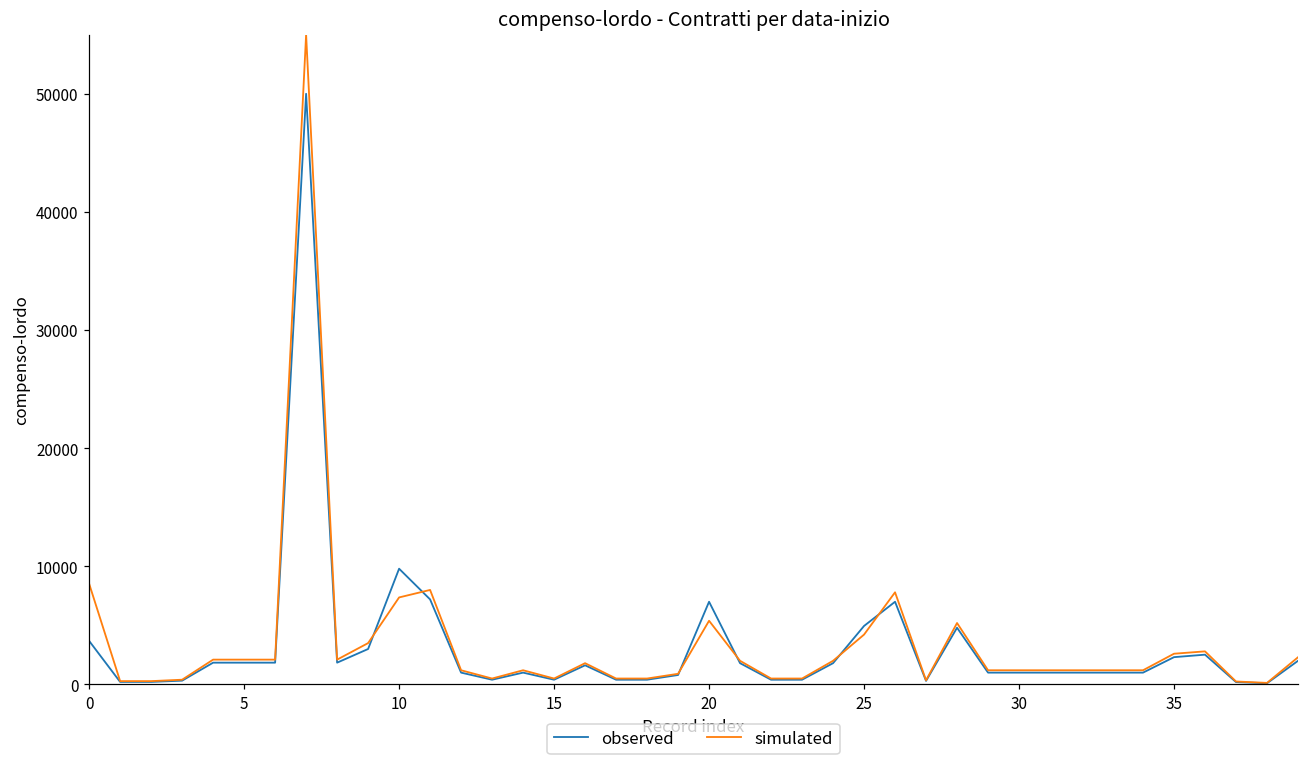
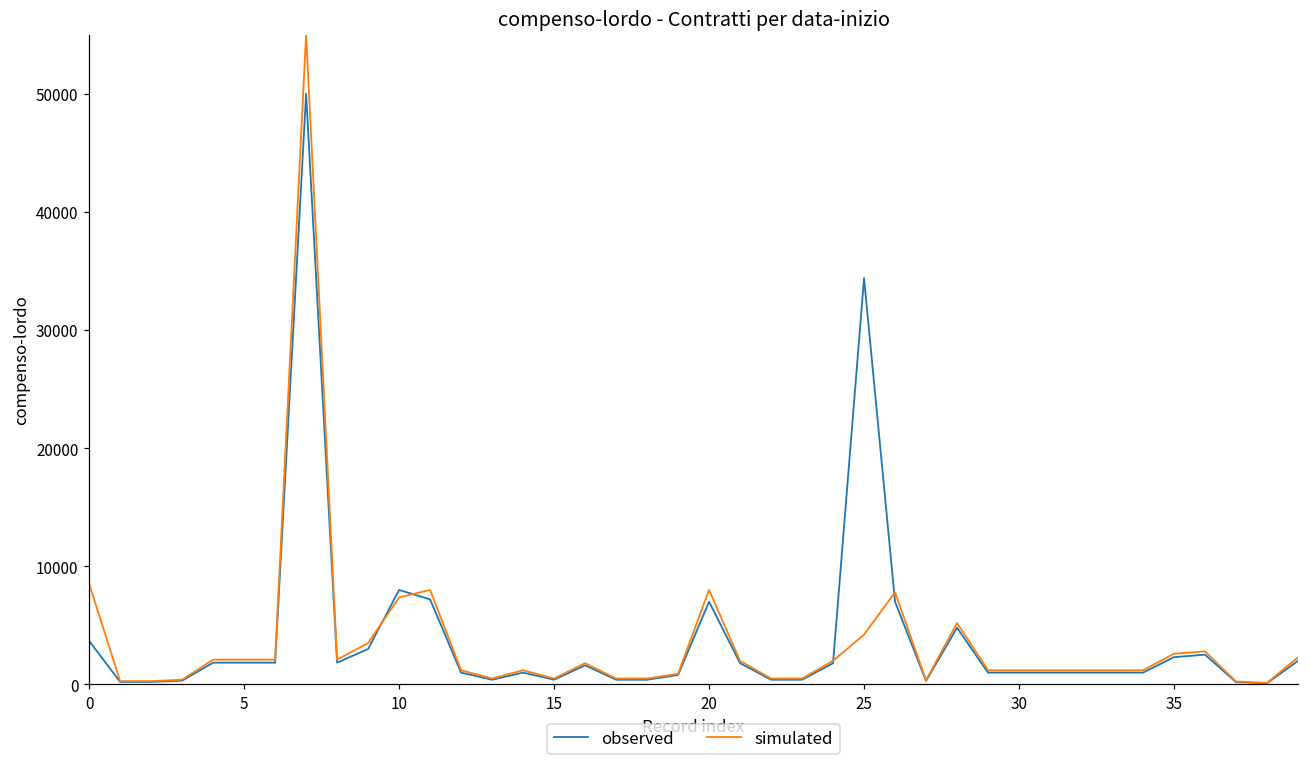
  {
    "observed": {
      "0": 3700,
      "5": 1800,
-     "10": 9800,
+     "10": 8000,
      "20": 7000,
-     "25": 5000,
+     "25": 34400,
      "35": 2300
    },
    "simulated": {
      "0": 8500,
      "5": 2100,
      "10": 7400,
-     "20": 5400,
+     "20": 8000,
      "25": 4200,
      "35": 2600
    }
  }
